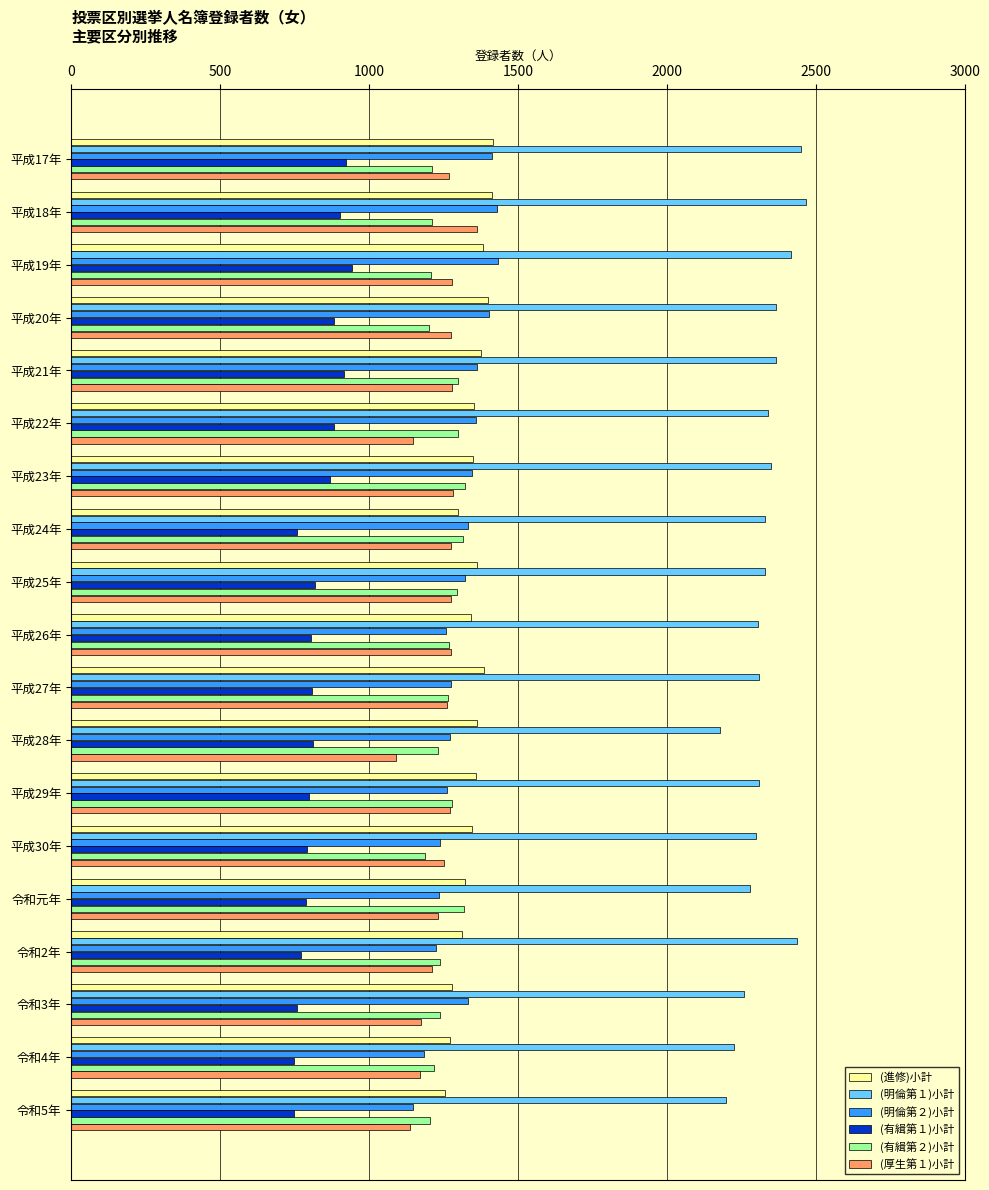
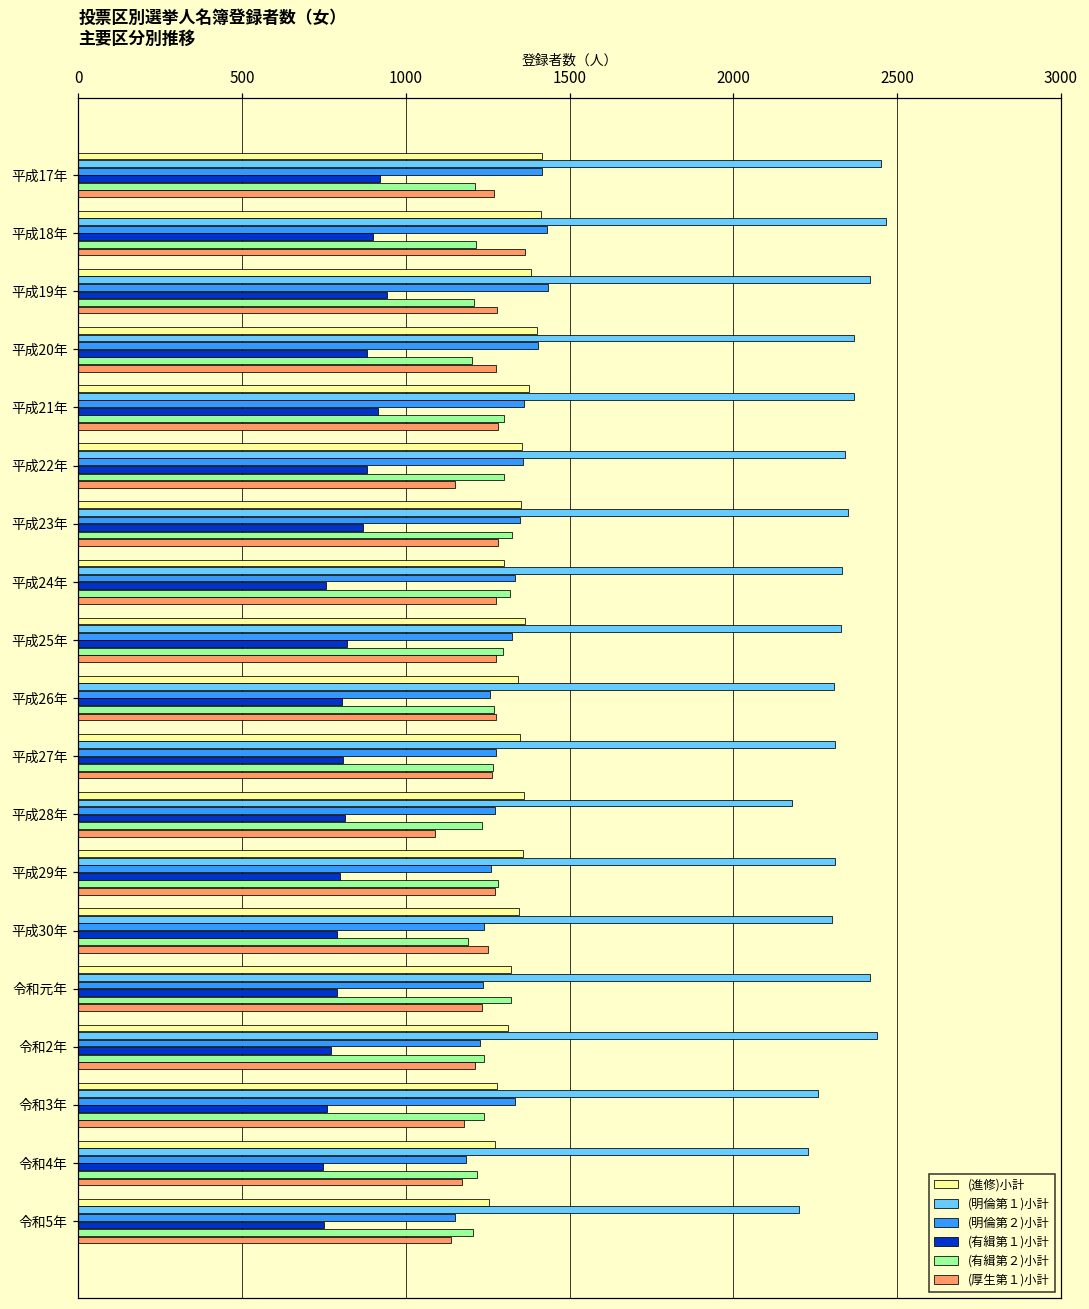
  {
    "(進修)小計": {
      "平成17年": 1420,
      "平成18年": 1410,
      "平成19年": 1380,
      "平成20年": 1400,
      "平成21年": 1380,
      "平成22年": 1350,
      "平成23年": 1350,
      "平成24年": 1300,
      "平成25年": 1360,
      "平成26年": 1340,
-     "平成27年": 1390,
+     "平成27年": 1350,
      "平成28年": 1360,
      "平成29年": 1360,
      "平成30年": 1350,
      "令和元年": 1320,
      "令和2年": 1310,
      "令和3年": 1280,
      "令和4年": 1270,
      "令和5年": 1260
    },
    "(明倫第１)小計": {
      "平成17年": 2450,
      "平成18年": 2470,
      "平成19年": 2420,
      "平成20年": 2370,
      "平成21年": 2370,
      "平成22年": 2340,
      "平成23年": 2350,
      "平成24年": 2330,
      "平成25年": 2330,
      "平成26年": 2310,
      "平成27年": 2310,
      "平成28年": 2180,
      "平成29年": 2310,
      "平成30年": 2300,
-     "令和元年": 2280,
+     "令和元年": 2420,
      "令和2年": 2440,
      "令和3年": 2260,
      "令和4年": 2230,
      "令和5年": 2200
    },
    "(明倫第２)小計": {
      "平成17年": 1410,
      "平成18年": 1430,
      "平成19年": 1430,
      "平成20年": 1400,
      "平成21年": 1360,
      "平成22年": 1360,
      "平成23年": 1350,
      "平成24年": 1330,
      "平成25年": 1320,
      "平成26年": 1260,
      "平成27年": 1280,
      "平成28年": 1270,
      "平成29年": 1260,
      "平成30年": 1240,
      "令和元年": 1240,
      "令和2年": 1230,
      "令和3年": 1330,
      "令和4年": 1180,
      "令和5年": 1150
    },
    "(有緝第１)小計": {
      "平成17年": 920,
      "平成18年": 900,
      "平成19年": 940,
      "平成20年": 880,
      "平成21年": 920,
      "平成22年": 880,
      "平成23年": 870,
      "平成24年": 760,
      "平成25年": 820,
      "平成26年": 800,
      "平成27年": 810,
      "平成28年": 810,
      "平成29年": 800,
      "平成30年": 790,
      "令和元年": 790,
      "令和2年": 770,
      "令和3年": 760,
      "令和4年": 750,
      "令和5年": 750
    },
    "(有緝第２)小計": {
      "平成17年": 1210,
      "平成18年": 1210,
      "平成19年": 1210,
      "平成20年": 1200,
      "平成21年": 1300,
      "平成22年": 1300,
      "平成23年": 1320,
      "平成24年": 1320,
      "平成25年": 1300,
      "平成26年": 1270,
      "平成27年": 1270,
      "平成28年": 1230,
      "平成29年": 1280,
      "平成30年": 1190,
      "令和元年": 1320,
      "令和2年": 1240,
      "令和3年": 1240,
      "令和4年": 1220,
      "令和5年": 1200
    },
    "(厚生第１)小計": {
      "平成17年": 1270,
      "平成18年": 1360,
      "平成19年": 1280,
      "平成20年": 1270,
      "平成21年": 1280,
      "平成22年": 1150,
      "平成23年": 1280,
      "平成24年": 1280,
      "平成25年": 1280,
      "平成26年": 1280,
      "平成27年": 1260,
      "平成28年": 1090,
      "平成29年": 1270,
      "平成30年": 1250,
      "令和元年": 1230,
      "令和2年": 1210,
      "令和3年": 1180,
      "令和4年": 1170,
      "令和5年": 1140
    }
  }
